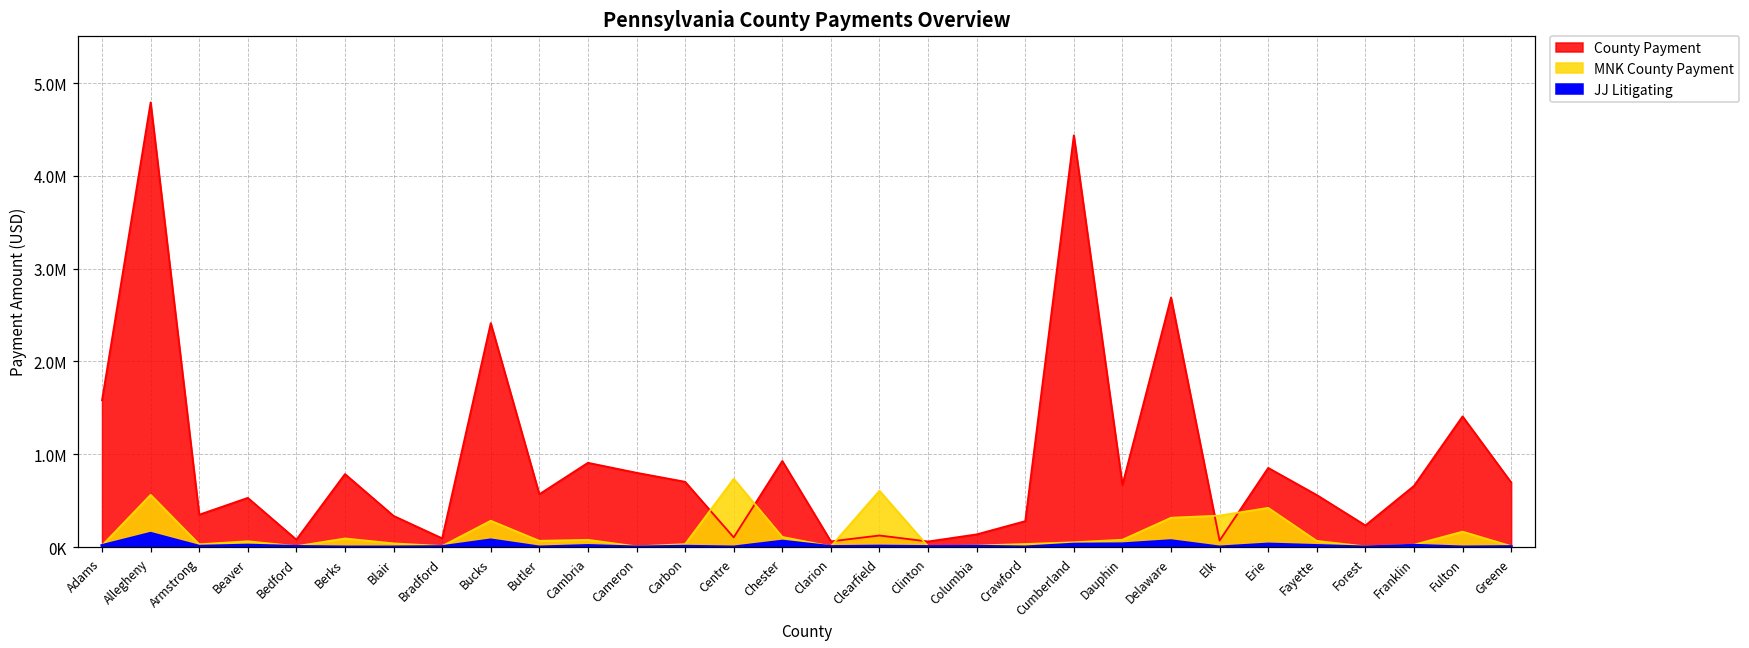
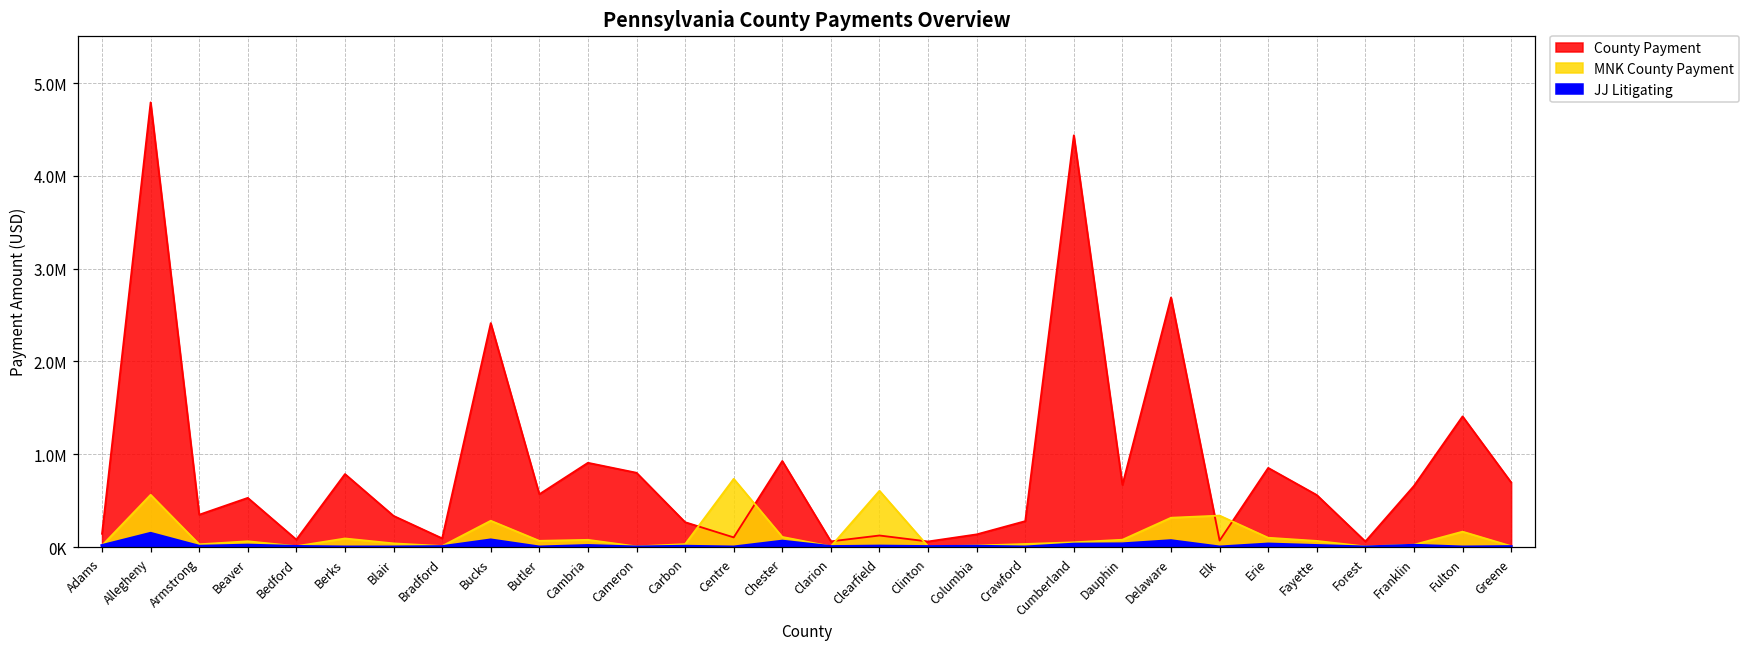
  {
    "County Payment": {
-     "Adams": 1600000,
+     "Adams": 100000,
      "Allegheny": 4800000,
      "Armstrong": 300000,
      "Beaver": 500000,
      "Bedford": 100000,
      "Berks": 800000,
      "Blair": 300000,
      "Bradford": 100000,
      "Bucks": 2400000,
      "Butler": 600000,
      "Cambria": 900000,
      "Cameron": 800000,
-     "Carbon": 700000,
+     "Carbon": 300000,
      "Centre": 100000,
      "Chester": 900000,
      "Clarion": 100000,
      "Clearfield": 100000,
      "Clinton": 100000,
      "Columbia": 100000,
      "Crawford": 300000,
      "Cumberland": 4400000,
      "Dauphin": 700000,
      "Delaware": 2700000,
      "Elk": 100000,
      "Erie": 900000,
      "Fayette": 600000,
-     "Forest": 200000,
+     "Forest": 100000,
      "Franklin": 700000,
      "Fulton": 1400000,
      "Greene": 700000
    },
    "MNK County Payment": {
      "Allegheny": 600000,
      "Beaver": 100000,
      "Berks": 100000,
      "Blair": 0,
      "Bucks": 300000,
      "Butler": 100000,
      "Cambria": 100000,
      "Centre": 700000,
      "Chester": 100000,
      "Clearfield": 600000,
      "Crawford": 0,
      "Dauphin": 100000,
      "Delaware": 300000,
      "Elk": 300000,
-     "Erie": 400000,
+     "Erie": 100000,
      "Fayette": 100000,
      "Fulton": 200000
    },
    "JJ Litigating": {
      "Allegheny": 100000,
      "Beaver": 0,
      "Berks": 0,
      "Blair": 0,
      "Bucks": 100000,
      "Butler": 0,
      "Cambria": 0,
      "Centre": 0,
      "Chester": 100000,
      "Clearfield": 0,
      "Crawford": 0,
      "Dauphin": 0,
      "Delaware": 100000,
      "Elk": 0,
      "Erie": 0,
      "Fayette": 0,
      "Fulton": 0
    }
  }
